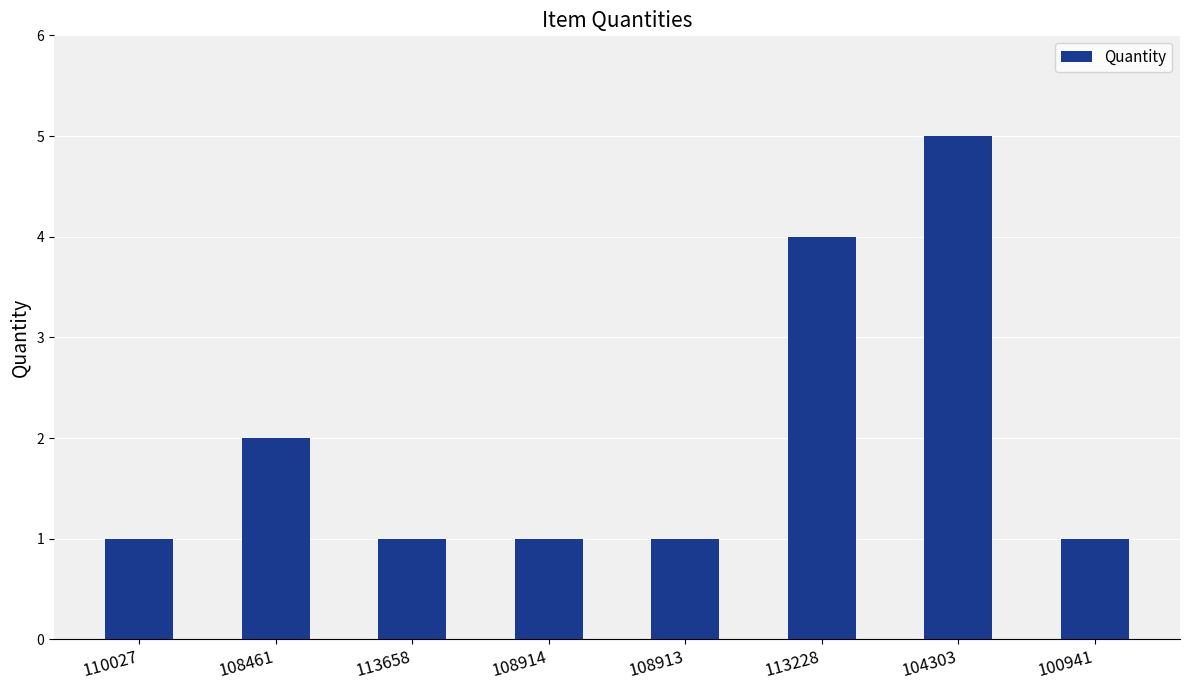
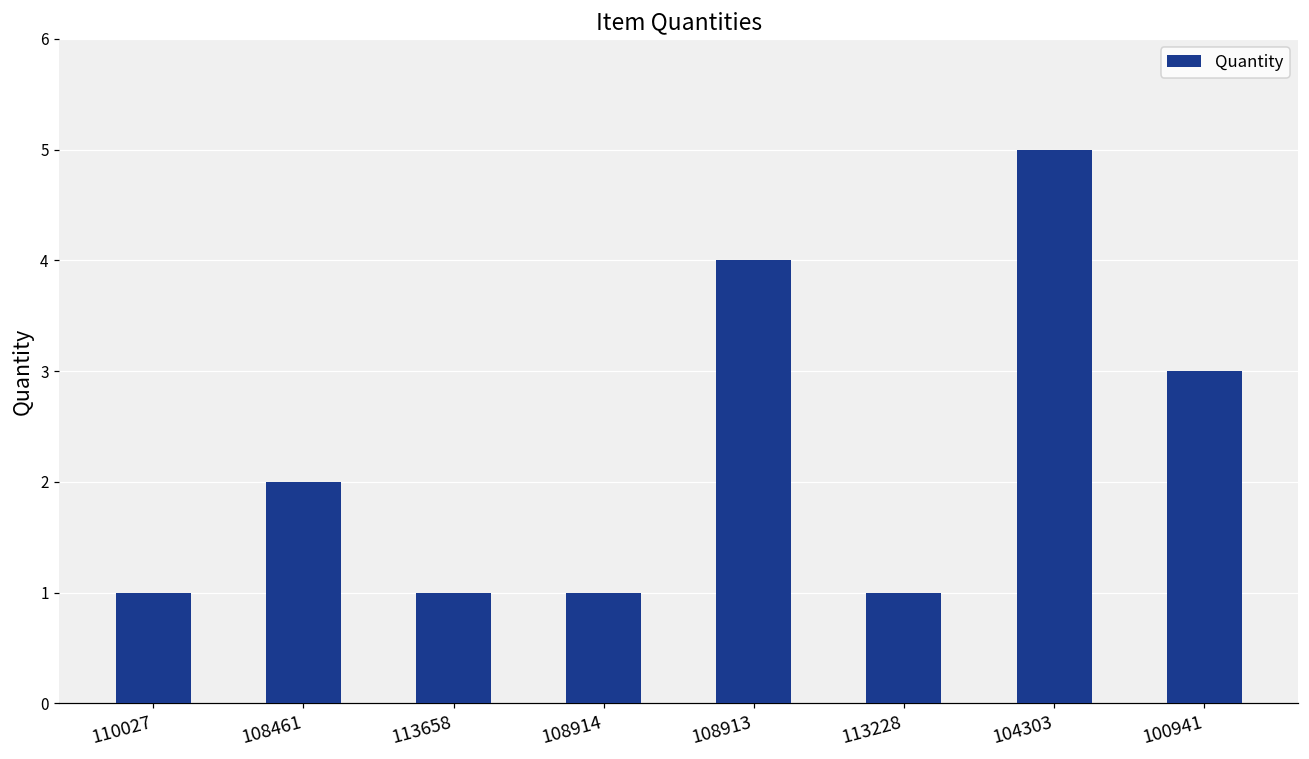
  {
    "110027": 1,
    "108461": 2,
    "113658": 1,
    "108914": 1,
-   "108913": 1,
-   "113228": 4,
+   "108913": 4,
+   "113228": 1,
    "104303": 5,
-   "100941": 1
+   "100941": 3
  }
